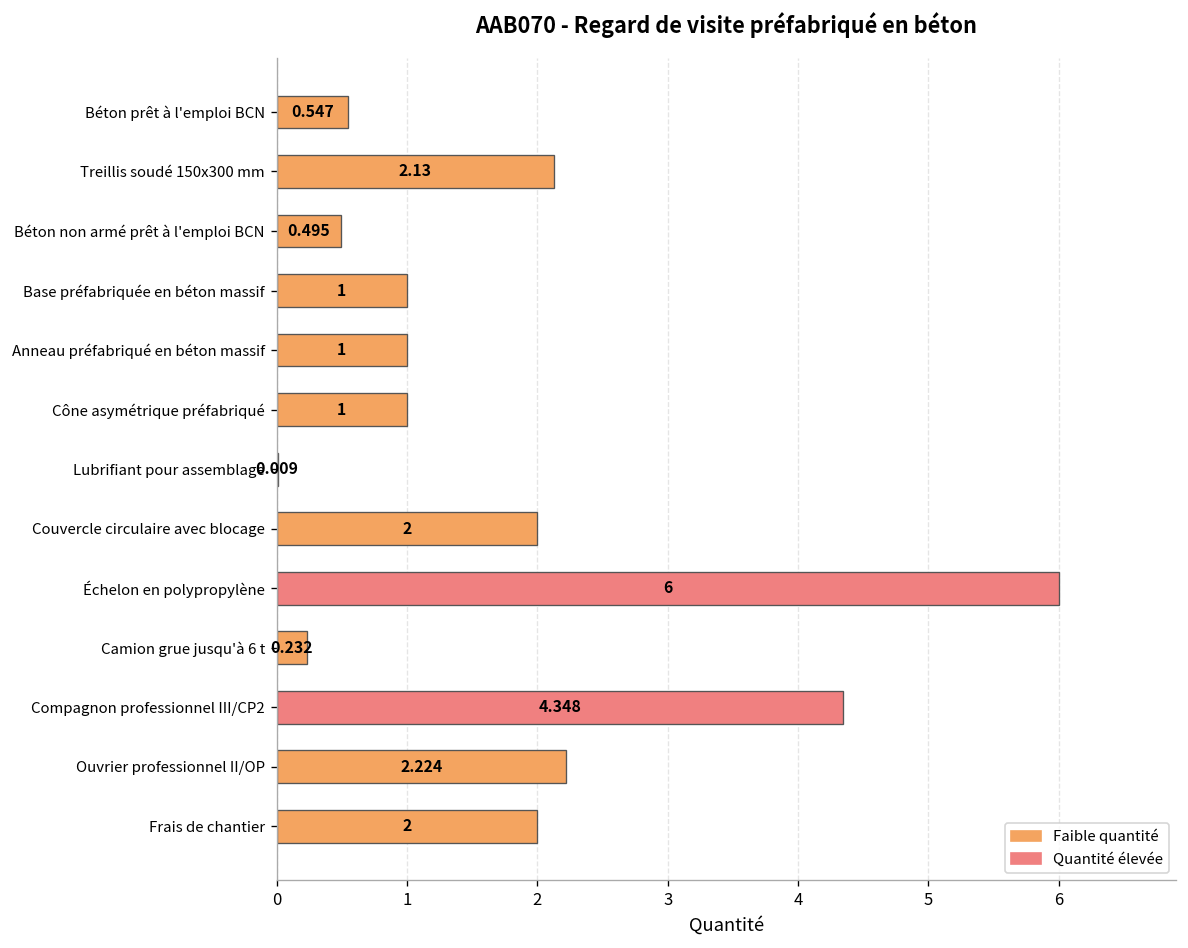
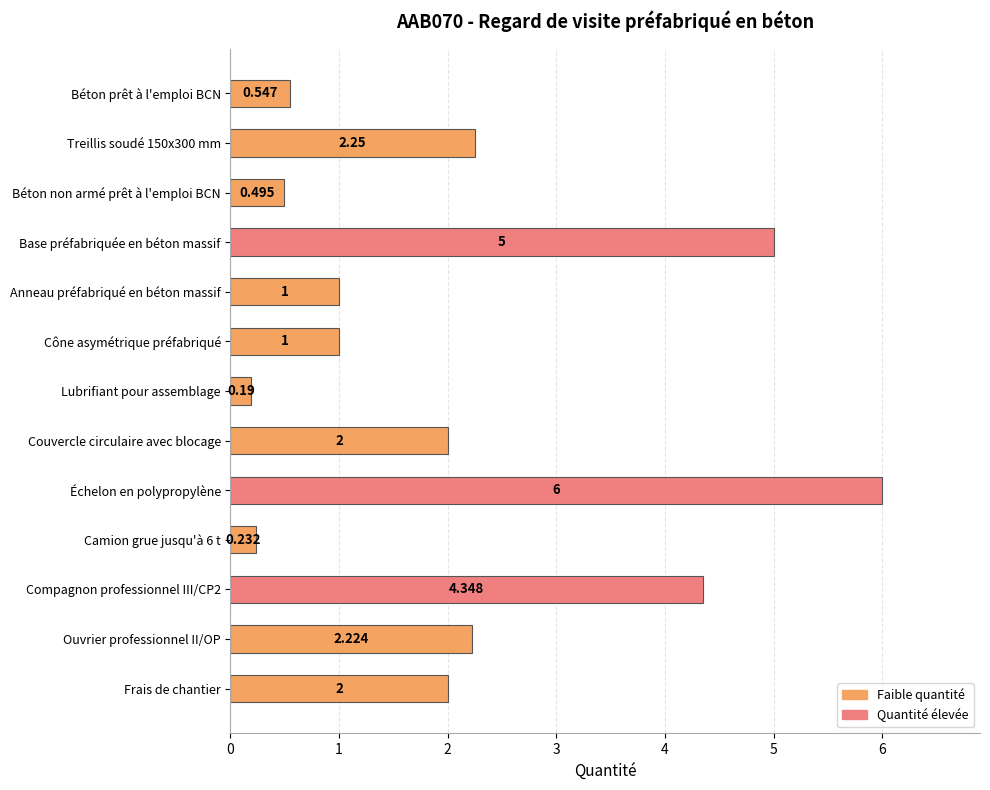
  {
    "Béton prêt à l'emploi BCN": 0.547,
-   "Treillis soudé 150x300 mm": 2.13,
+   "Treillis soudé 150x300 mm": 2.25,
    "Béton non armé prêt à l'emploi BCN": 0.495,
-   "Base préfabriquée en béton massif": 1,
+   "Base préfabriquée en béton massif": 5,
    "Anneau préfabriqué en béton massif": 1,
    "Cône asymétrique préfabriqué": 1,
-   "Lubrifiant pour assemblage": 0.009,
+   "Lubrifiant pour assemblage": 0.19,
    "Couvercle circulaire avec blocage": 2,
    "Échelon en polypropylène": 6,
    "Camion grue jusqu'à 6 t": 0.232,
    "Compagnon professionnel III/CP2": 4.348,
    "Ouvrier professionnel II/OP": 2.224,
    "Frais de chantier": 2
  }
